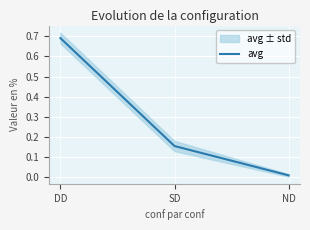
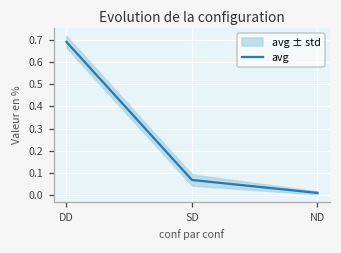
  {
    "avg": {
      "DD": 0.69,
-     "SD": 0.15
+     "SD": 0.07
    }
  }
